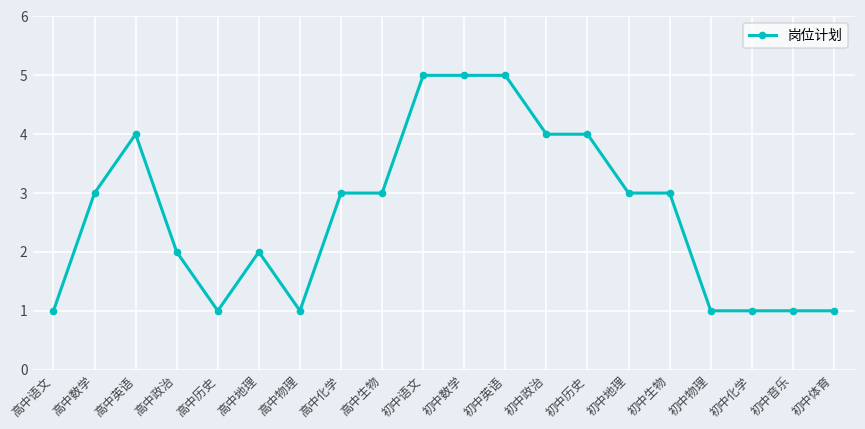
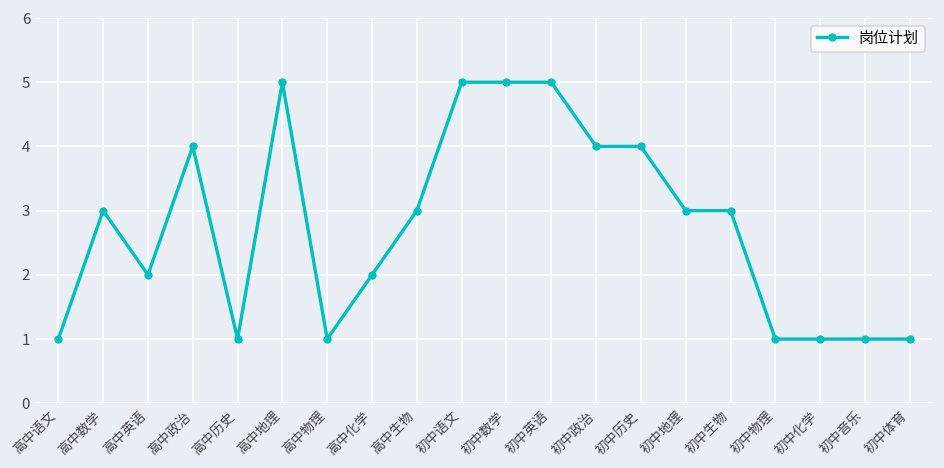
  {
    "高中语文": 1,
    "高中数学": 3,
-   "高中英语": 4,
-   "高中政治": 2,
+   "高中英语": 2,
+   "高中政治": 4,
    "高中历史": 1,
-   "高中地理": 2,
+   "高中地理": 5,
    "高中物理": 1,
-   "高中化学": 3,
+   "高中化学": 2,
    "高中生物": 3,
    "初中语文": 5,
    "初中数学": 5,
    "初中英语": 5,
    "初中政治": 4,
    "初中历史": 4,
    "初中地理": 3,
    "初中生物": 3,
    "初中物理": 1,
    "初中化学": 1,
    "初中音乐": 1,
    "初中体育": 1
  }
